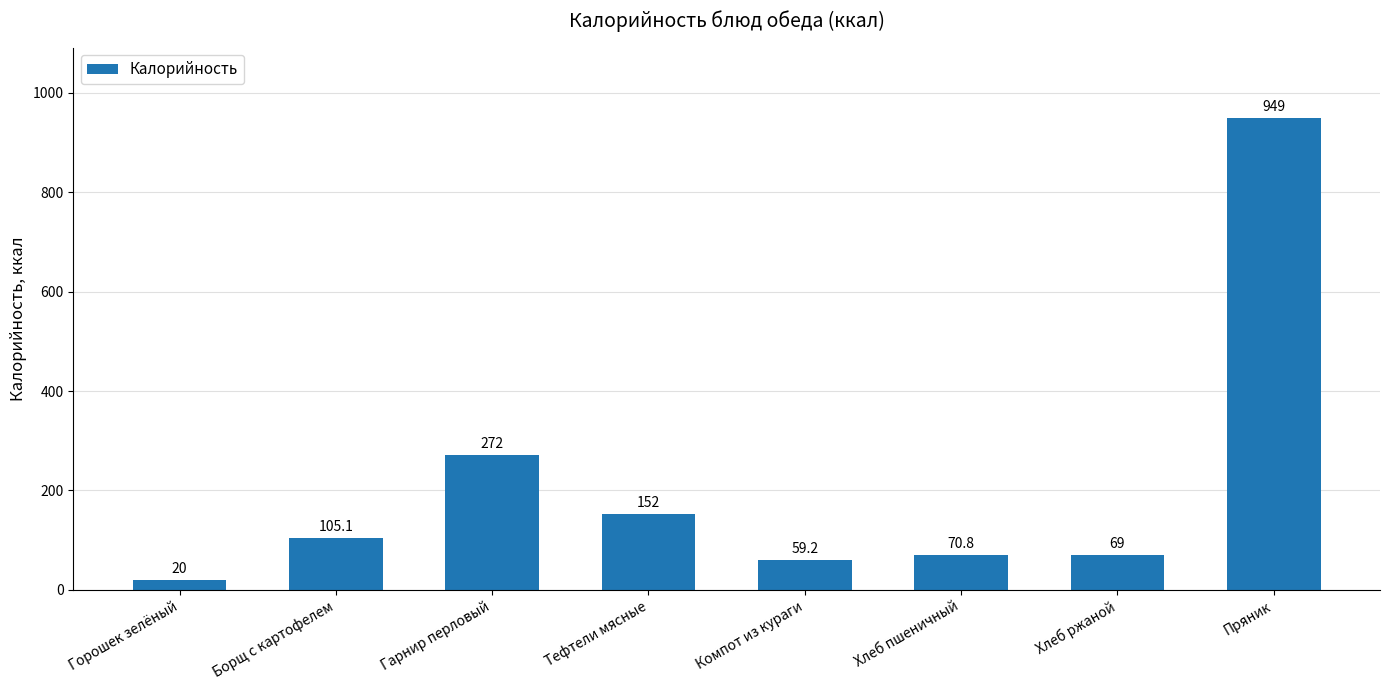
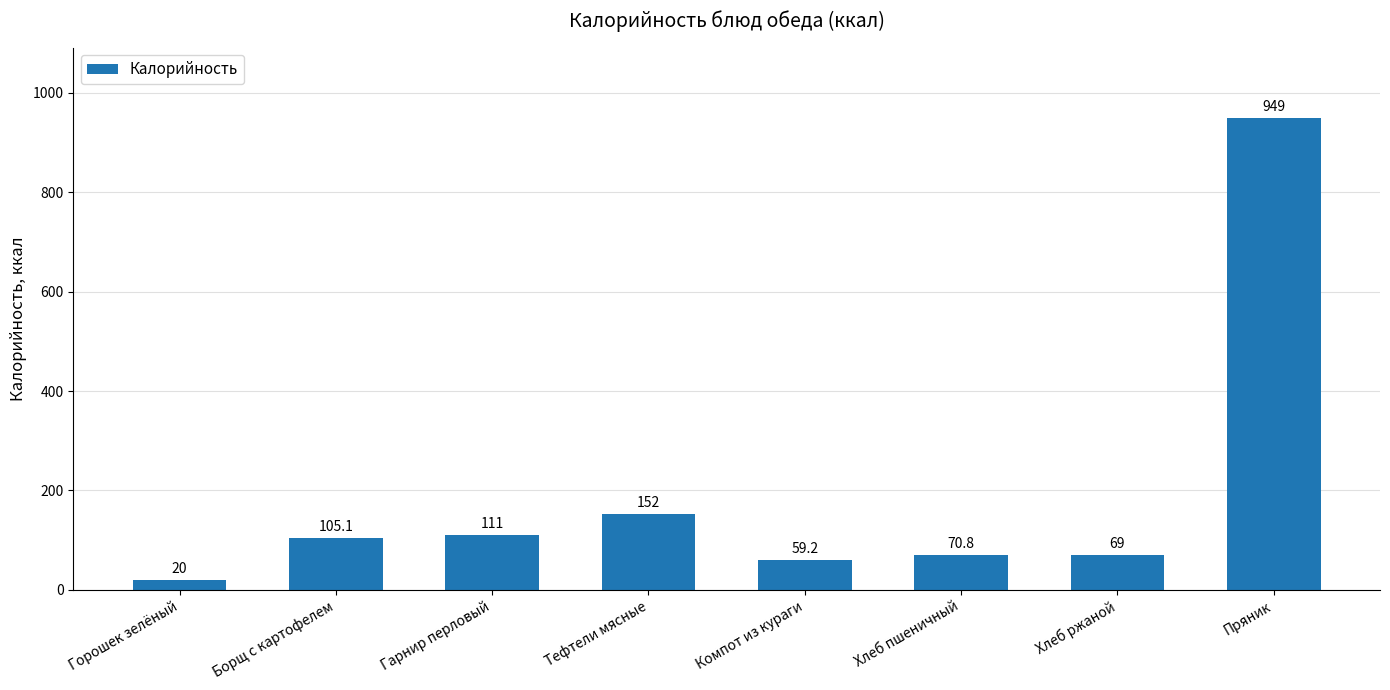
  {
    "Горошек зелёный": 20,
    "Борщ с картофелем": 105.1,
-   "Гарнир перловый": 272,
+   "Гарнир перловый": 111,
    "Тефтели мясные": 152,
    "Компот из кураги": 59.2,
    "Хлеб пшеничный": 70.8,
    "Хлеб ржаной": 69,
    "Пряник": 949
  }
